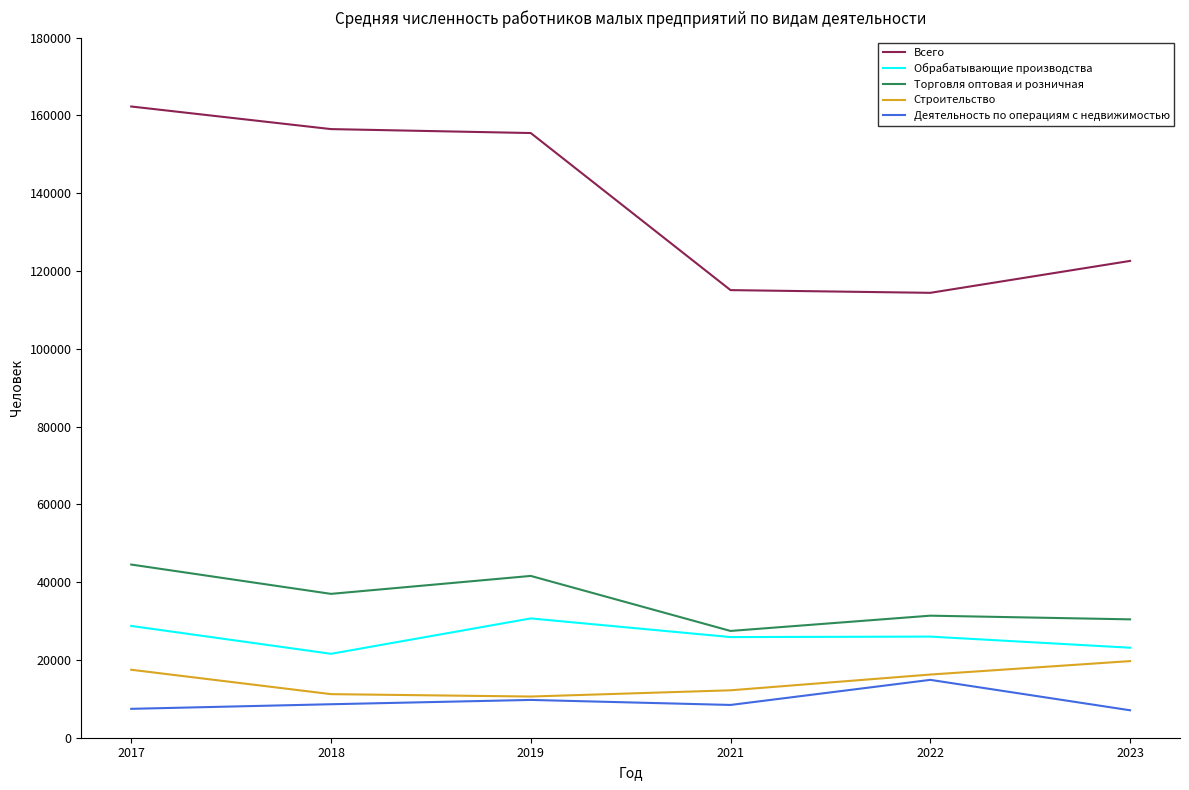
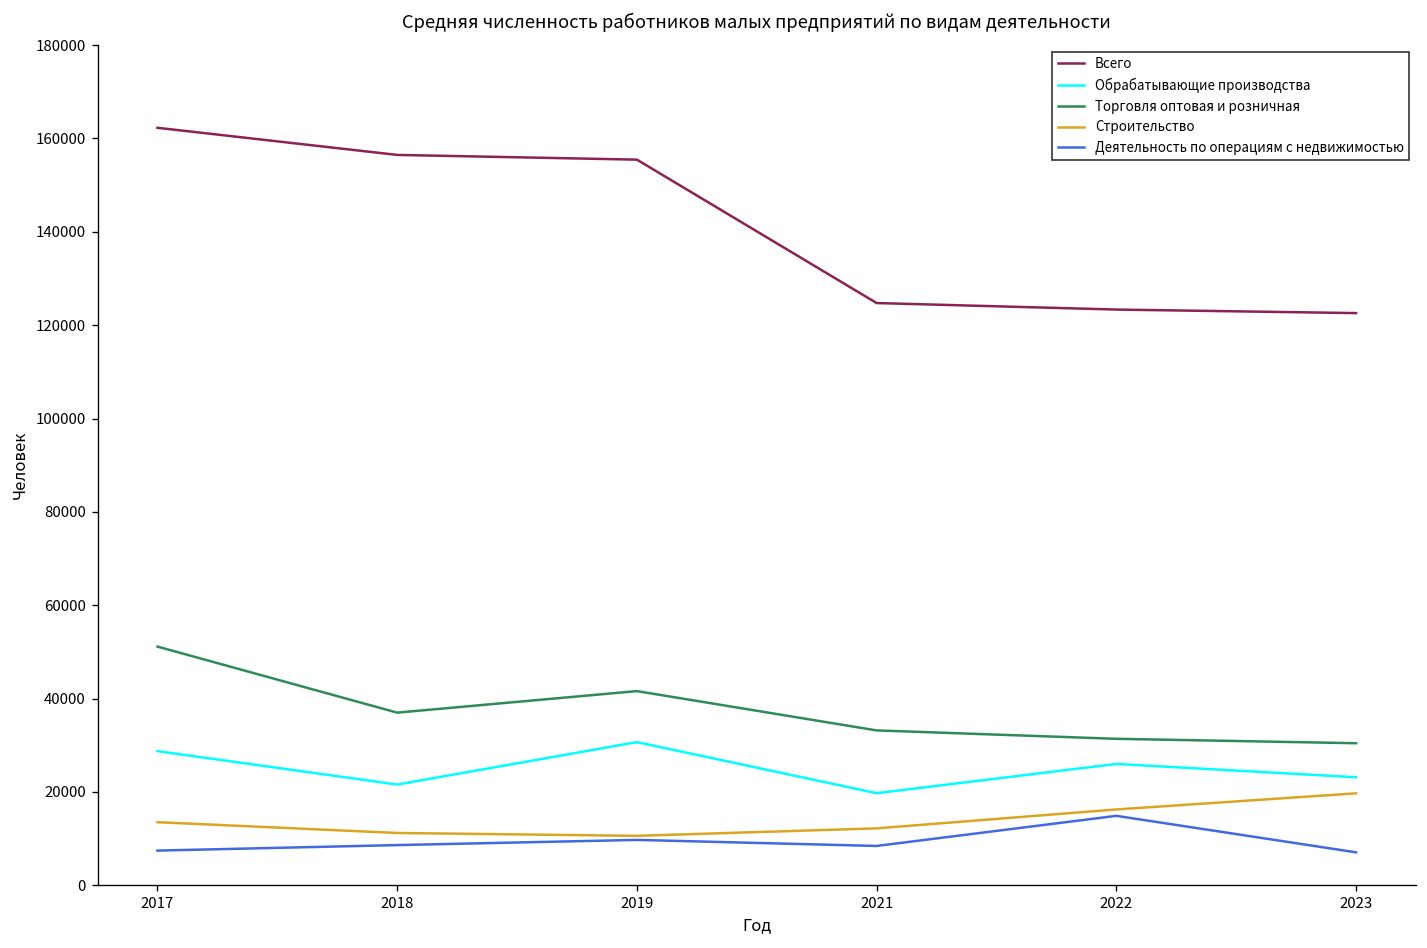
  {
    "Всего": {
      "2017": 162000,
      "2018": 156000,
      "2019": 155000,
-     "2021": 115000,
-     "2022": 114000,
+     "2021": 125000,
+     "2022": 123000,
      "2023": 123000
    },
    "Обрабатывающие производства": {
      "2017": 29000,
      "2018": 22000,
      "2019": 31000,
-     "2021": 26000,
+     "2021": 20000,
      "2022": 26000,
      "2023": 23000
    },
    "Торговля оптовая и розничная": {
-     "2017": 45000,
+     "2017": 51000,
      "2018": 37000,
      "2019": 42000,
-     "2021": 27000,
+     "2021": 33000,
      "2022": 31000,
      "2023": 30000
    },
    "Строительство": {
-     "2017": 17000,
+     "2017": 14000,
      "2018": 11000,
      "2019": 11000,
      "2021": 12000,
      "2022": 16000,
      "2023": 20000
    },
    "Деятельность по операциям с недвижимостью": {
      "2017": 7000,
      "2018": 9000,
      "2019": 10000,
      "2021": 8000,
      "2022": 15000,
      "2023": 7000
    }
  }
